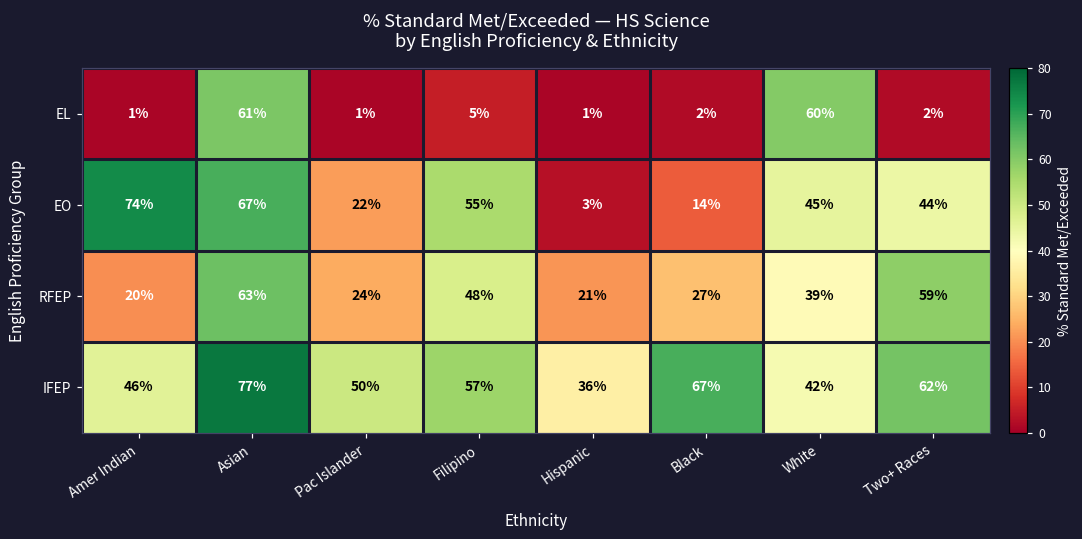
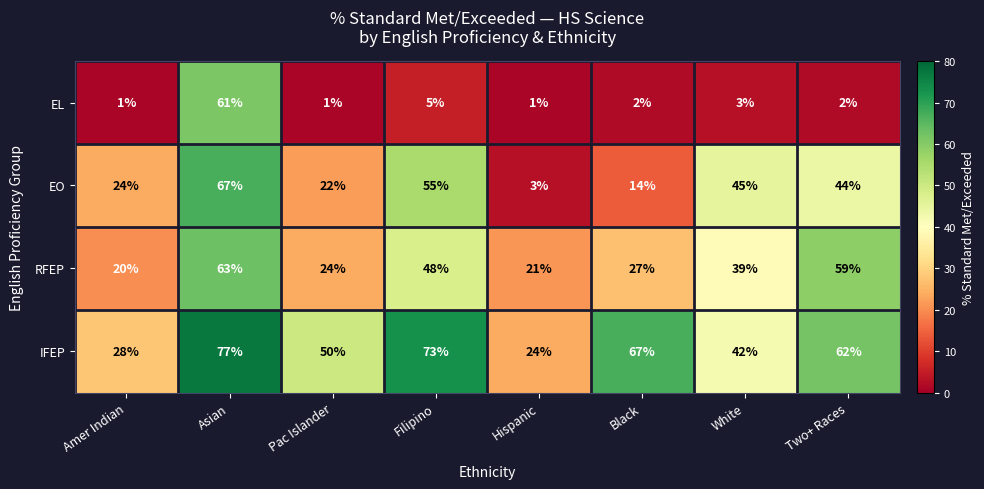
  {
    "EL": {
      "Amer Indian": "1%",
      "Asian": "61%",
      "Pac Islander": "1%",
      "Filipino": "5%",
      "Hispanic": "1%",
      "Black": "2%",
-     "White": "60%",
+     "White": "3%",
      "Two+ Races": "2%"
    },
    "EO": {
-     "Amer Indian": "74%",
+     "Amer Indian": "24%",
      "Asian": "67%",
      "Pac Islander": "22%",
      "Filipino": "55%",
      "Hispanic": "3%",
      "Black": "14%",
      "White": "45%",
      "Two+ Races": "44%"
    },
    "RFEP": {
      "Amer Indian": "20%",
      "Asian": "63%",
      "Pac Islander": "24%",
      "Filipino": "48%",
      "Hispanic": "21%",
      "Black": "27%",
      "White": "39%",
      "Two+ Races": "59%"
    },
    "IFEP": {
-     "Amer Indian": "46%",
+     "Amer Indian": "28%",
      "Asian": "77%",
      "Pac Islander": "50%",
-     "Filipino": "57%",
-     "Hispanic": "36%",
+     "Filipino": "73%",
+     "Hispanic": "24%",
      "Black": "67%",
      "White": "42%",
      "Two+ Races": "62%"
    }
  }
